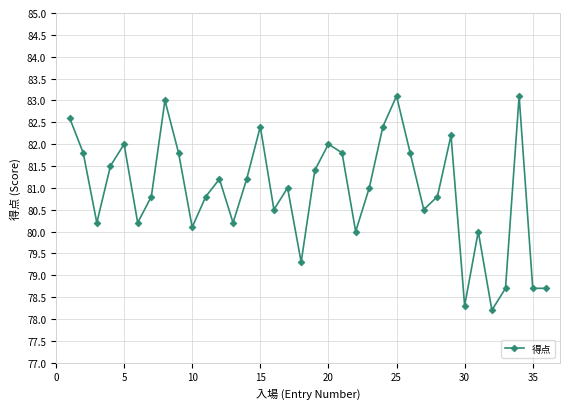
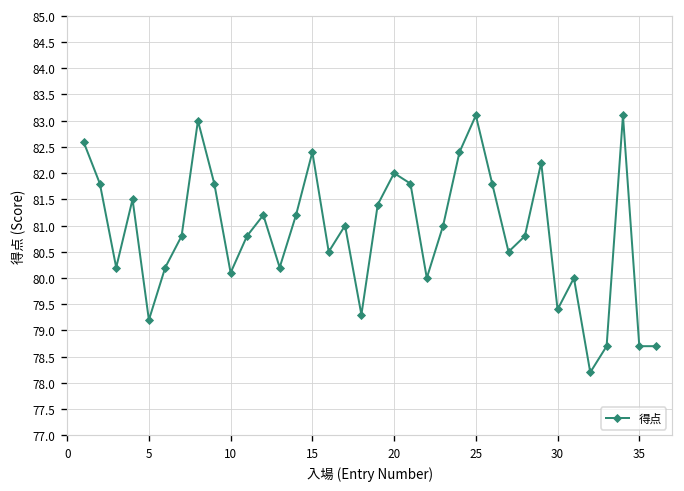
  {
-   "5": 82.0,
+   "5": 79.2,
    "10": 80.1,
    "15": 82.4,
    "20": 82.0,
    "25": 83.1,
-   "30": 78.3,
+   "30": 79.4,
    "35": 78.7
  }
